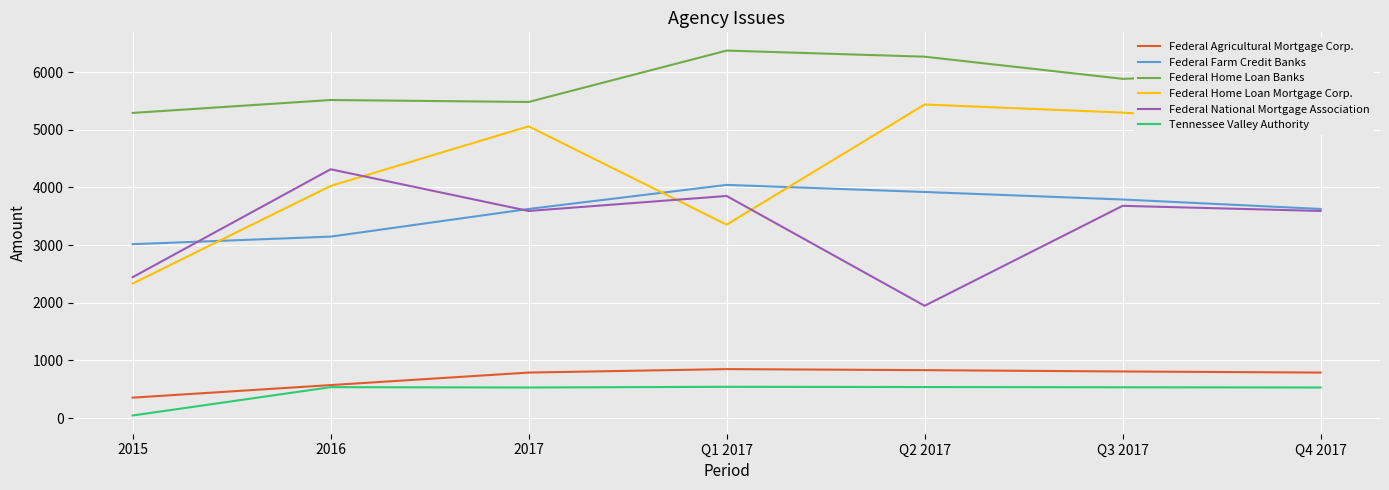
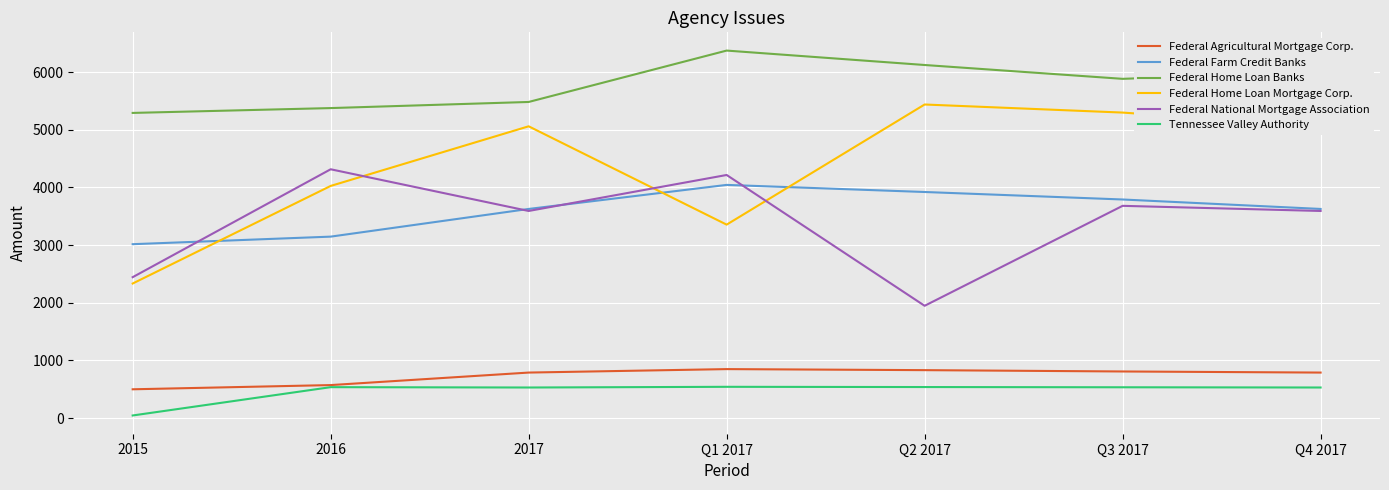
  {
    "Federal Agricultural Mortgage Corp.": {
-     "2015": 400,
+     "2015": 500,
      "2017": 800,
      "Q1 2017": 900,
      "Q2 2017": 800,
      "Q3 2017": 800,
      "Q4 2017": 800
    },
    "Federal Farm Credit Banks": {
      "2015": 3000,
      "2016": 3100,
      "Q1 2017": 4000,
      "Q2 2017": 3900,
      "Q3 2017": 3800
    },
    "Federal Home Loan Banks": {
      "2015": 5300,
-     "2016": 5500,
+     "2016": 5400,
      "2017": 5500,
      "Q1 2017": 6400,
-     "Q2 2017": 6300,
+     "Q2 2017": 6100,
      "Q3 2017": 5900
    },
    "Federal Home Loan Mortgage Corp.": {
      "2015": 2300,
      "2016": 4000,
      "2017": 5100,
      "Q1 2017": 3400,
      "Q2 2017": 5400,
      "Q3 2017": 5300
    },
    "Federal National Mortgage Association": {
      "2015": 2400,
      "2016": 4300,
-     "Q1 2017": 3900,
+     "Q1 2017": 4200,
      "Q2 2017": 1900,
      "Q3 2017": 3700
    },
    "Tennessee Valley Authority": {
      "2015": 0,
      "2017": 500,
      "Q1 2017": 500,
      "Q2 2017": 500,
      "Q3 2017": 500,
      "Q4 2017": 500
    }
  }
